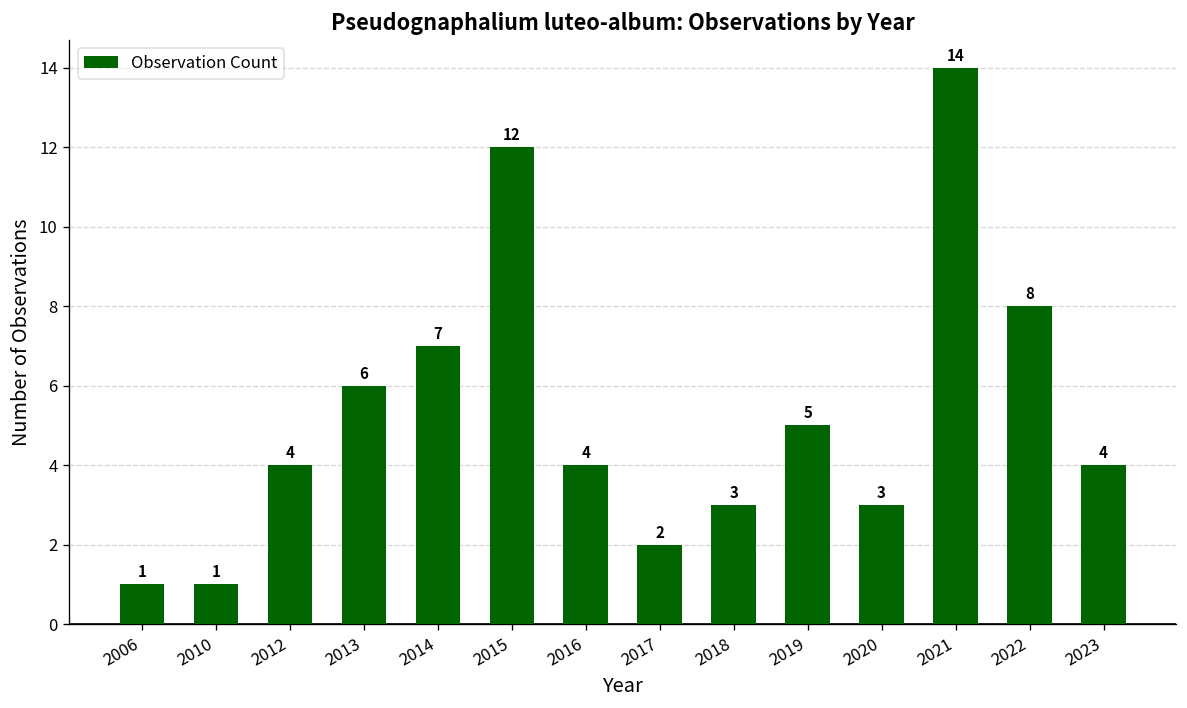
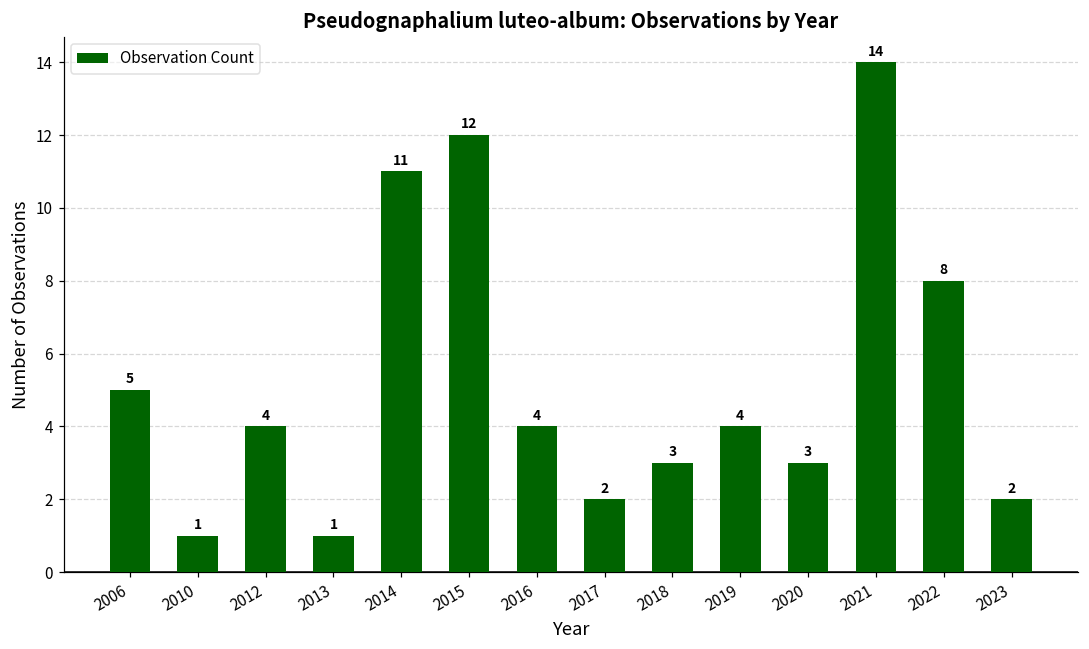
  {
-   "2006": 1,
+   "2006": 5,
    "2010": 1,
    "2012": 4,
-   "2013": 6,
-   "2014": 7,
+   "2013": 1,
+   "2014": 11,
    "2015": 12,
    "2016": 4,
    "2017": 2,
    "2018": 3,
-   "2019": 5,
+   "2019": 4,
    "2020": 3,
    "2021": 14,
    "2022": 8,
-   "2023": 4
+   "2023": 2
  }
